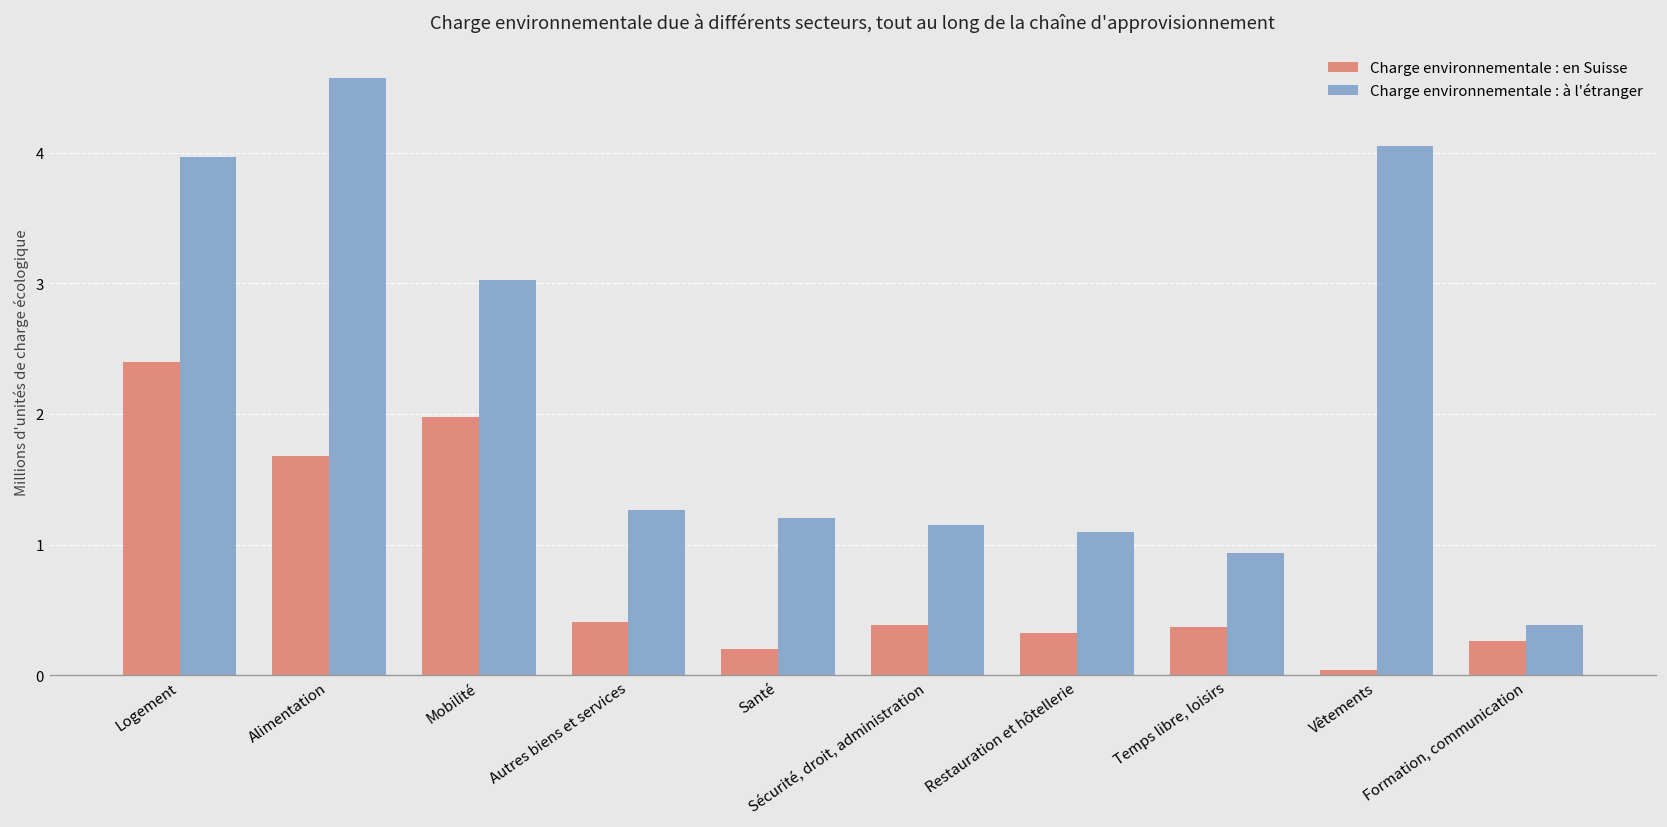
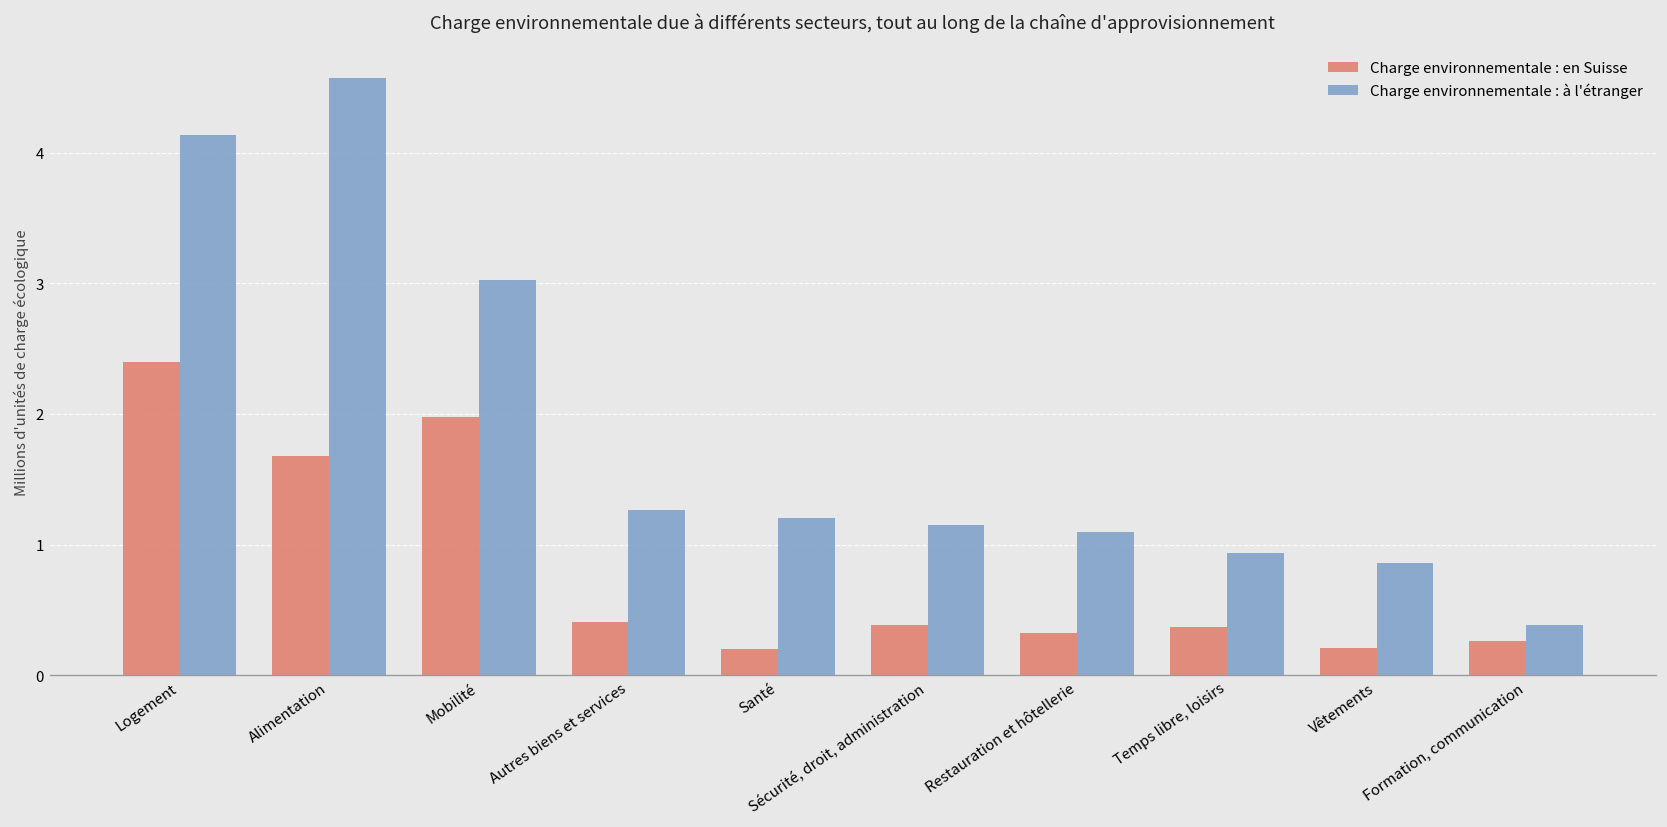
  {
    "Charge environnementale : en Suisse": {
      "Logement": 2.40,
      "Alimentation": 1.68,
      "Mobilité": 1.98,
      "Autres biens et services": 0.41,
      "Santé": 0.20,
      "Sécurité, droit, administration": 0.38,
      "Restauration et hôtellerie": 0.32,
      "Temps libre, loisirs": 0.37,
-     "Vêtements": 0.04,
+     "Vêtements": 0.21,
      "Formation, communication": 0.26
    },
    "Charge environnementale : à l'étranger": {
-     "Logement": 3.97,
+     "Logement": 4.13,
      "Alimentation": 4.57,
      "Mobilité": 3.03,
      "Autres biens et services": 1.26,
      "Santé": 1.20,
      "Sécurité, droit, administration": 1.15,
      "Restauration et hôtellerie": 1.09,
      "Temps libre, loisirs": 0.94,
-     "Vêtements": 4.05,
+     "Vêtements": 0.86,
      "Formation, communication": 0.39
    }
  }
